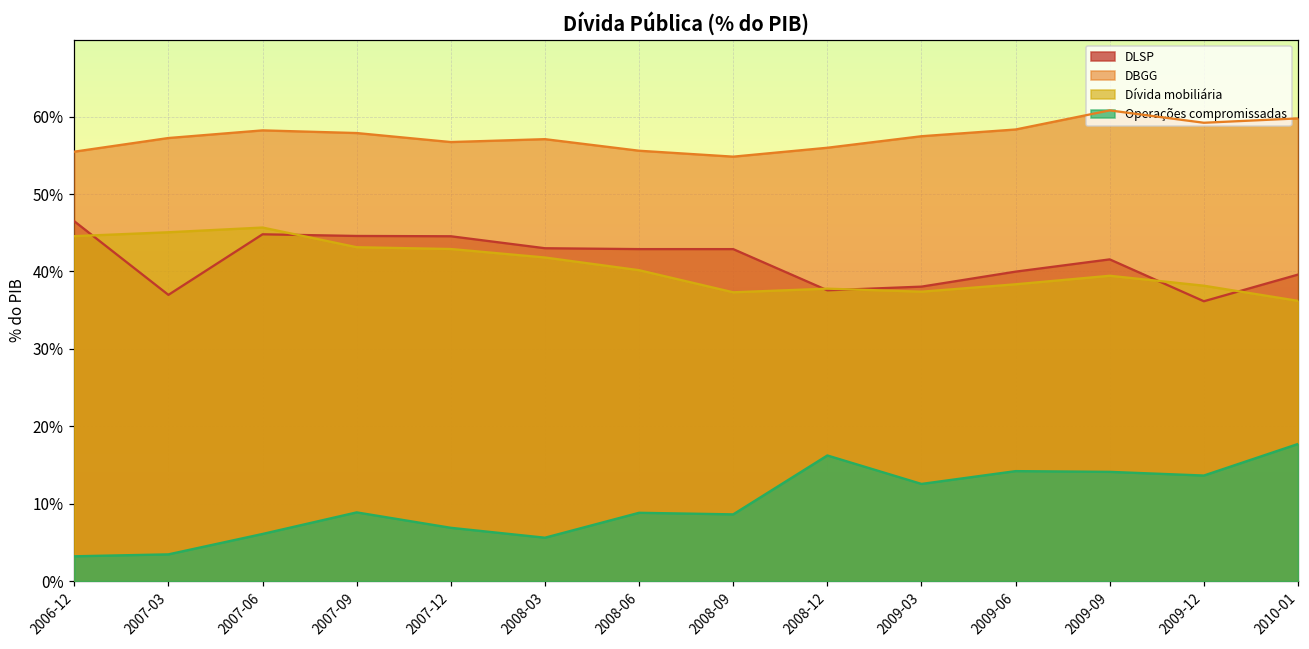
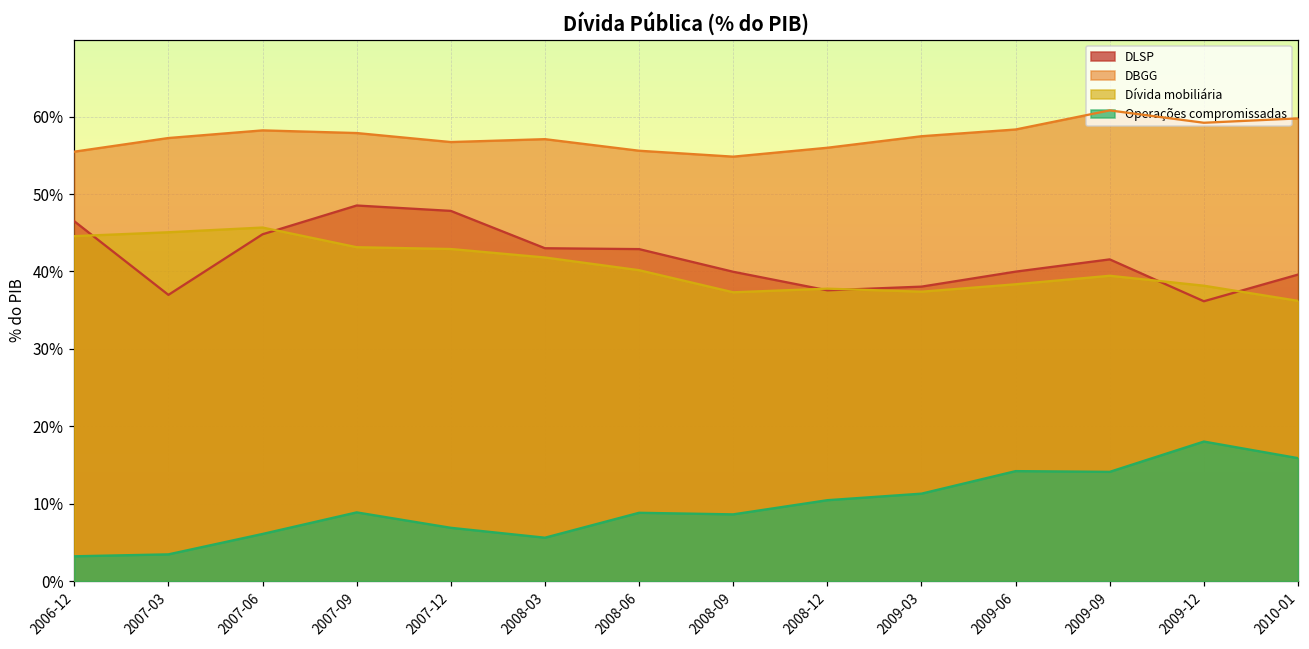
  {
    "DLSP": {
      "2006-12": "46%",
      "2007-03": "37%",
      "2007-06": "45%",
-     "2007-09": "45%",
-     "2007-12": "45%",
+     "2007-09": "49%",
+     "2007-12": "48%",
      "2008-03": "43%",
      "2008-06": "43%",
-     "2008-09": "43%",
+     "2008-09": "40%",
      "2009-03": "38%",
      "2009-06": "40%",
      "2009-09": "42%",
      "2009-12": "36%",
      "2010-01": "40%"
    },
    "Operações compromissadas": {
      "2006-12": "3%",
      "2007-03": "3%",
      "2007-06": "6%",
      "2007-09": "9%",
      "2007-12": "7%",
      "2008-03": "6%",
      "2008-06": "9%",
      "2008-09": "9%",
-     "2008-12": "16%",
-     "2009-03": "13%",
+     "2008-12": "10%",
+     "2009-03": "11%",
      "2009-06": "14%",
      "2009-09": "14%",
-     "2009-12": "14%",
-     "2010-01": "18%"
+     "2009-12": "18%",
+     "2010-01": "16%"
    }
  }
